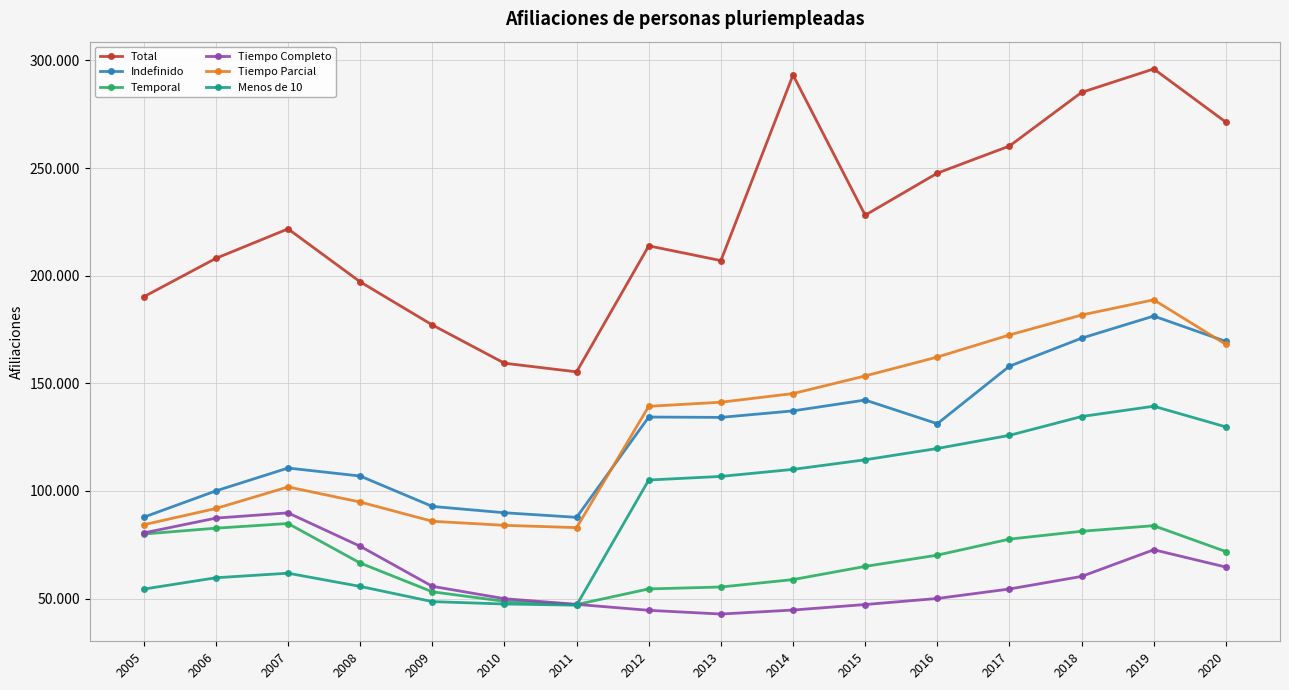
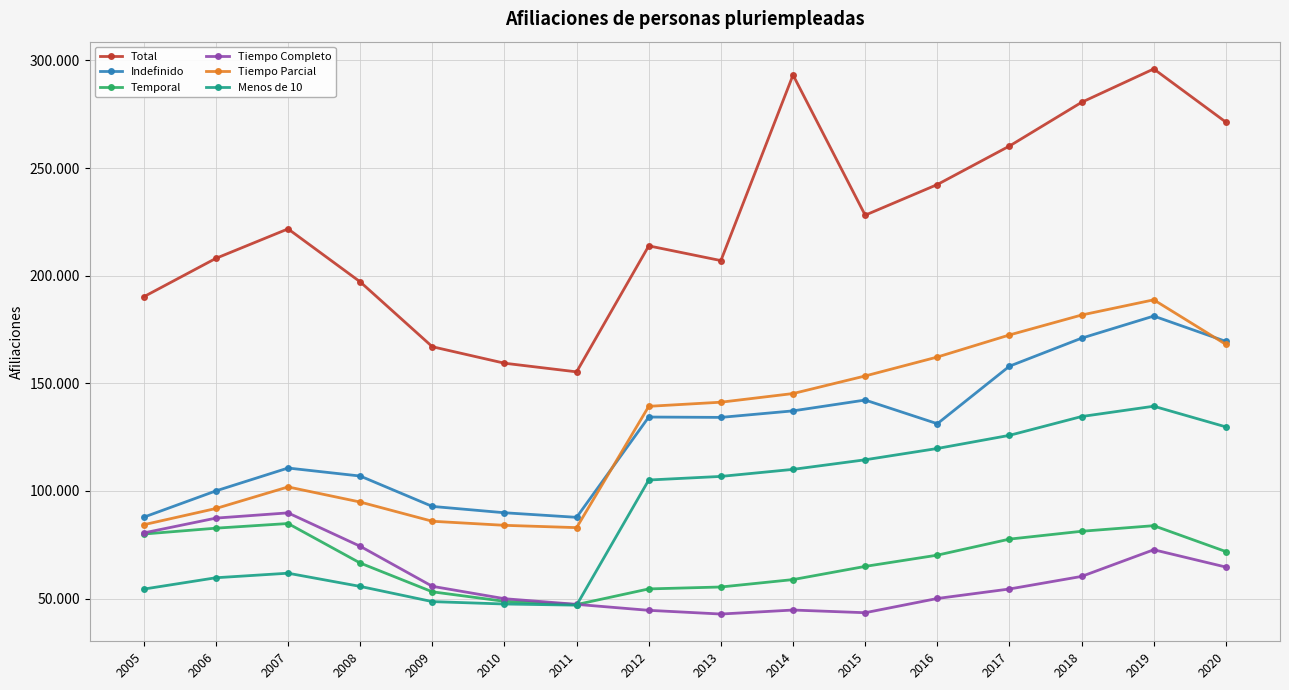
  {
    "Total": {
      "2005": 190,
      "2006": 208,
      "2007": 222,
      "2008": 197,
-     "2009": 177,
+     "2009": 167,
      "2010": 159,
      "2011": 155,
      "2012": 214,
      "2013": 207,
      "2014": 293,
      "2015": 228,
-     "2016": 248,
+     "2016": 242,
      "2017": 260,
-     "2018": 285,
+     "2018": 281,
      "2019": 296,
      "2020": 271
    },
    "Indefinido": {
      "2005": 88,
      "2006": 100,
      "2007": 111,
      "2008": 107,
      "2009": 93,
      "2010": 90,
      "2011": 88,
      "2012": 134,
      "2013": 134,
      "2014": 137,
      "2015": 142,
      "2016": 131,
      "2017": 158,
      "2018": 171,
      "2019": 181,
      "2020": 169
    },
    "Tiempo Completo": {
      "2006": 87,
      "2007": 90,
      "2008": 74,
      "2009": 56,
      "2010": 50,
      "2012": 45,
      "2013": 43,
      "2014": 45,
-     "2015": 47,
+     "2015": 43,
      "2016": 50,
      "2017": 54,
      "2018": 60,
      "2019": 73,
      "2020": 65
    },
    "Tiempo Parcial": {
      "2005": 84,
      "2006": 92,
      "2007": 102,
      "2008": 95,
      "2009": 86,
      "2010": 84,
      "2011": 83,
      "2012": 139,
      "2013": 141,
      "2014": 145,
      "2015": 153,
      "2016": 162,
      "2017": 172,
      "2018": 182,
      "2019": 189,
      "2020": 168
    }
  }
